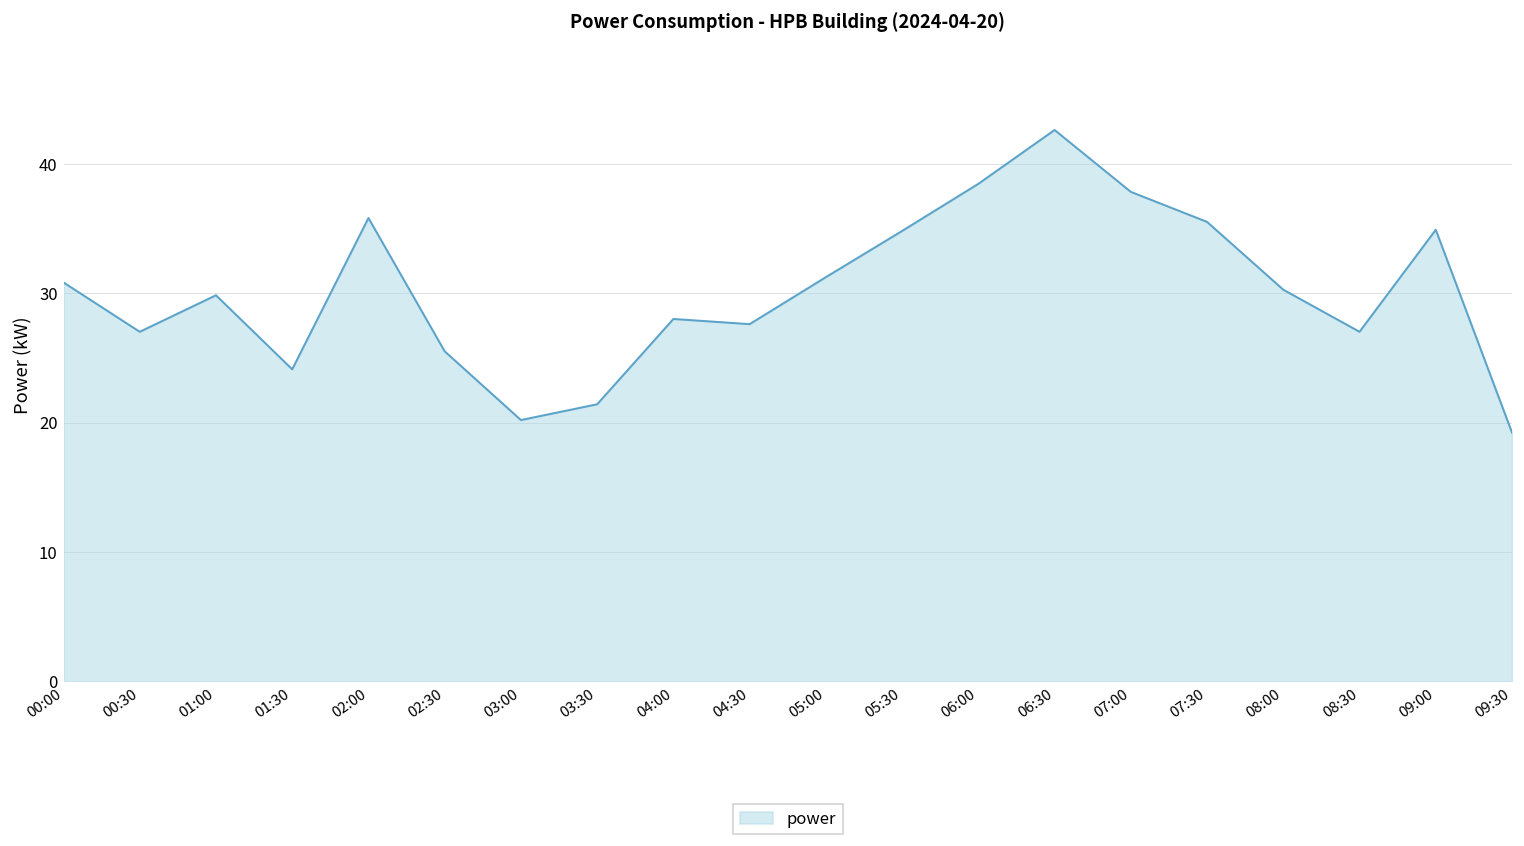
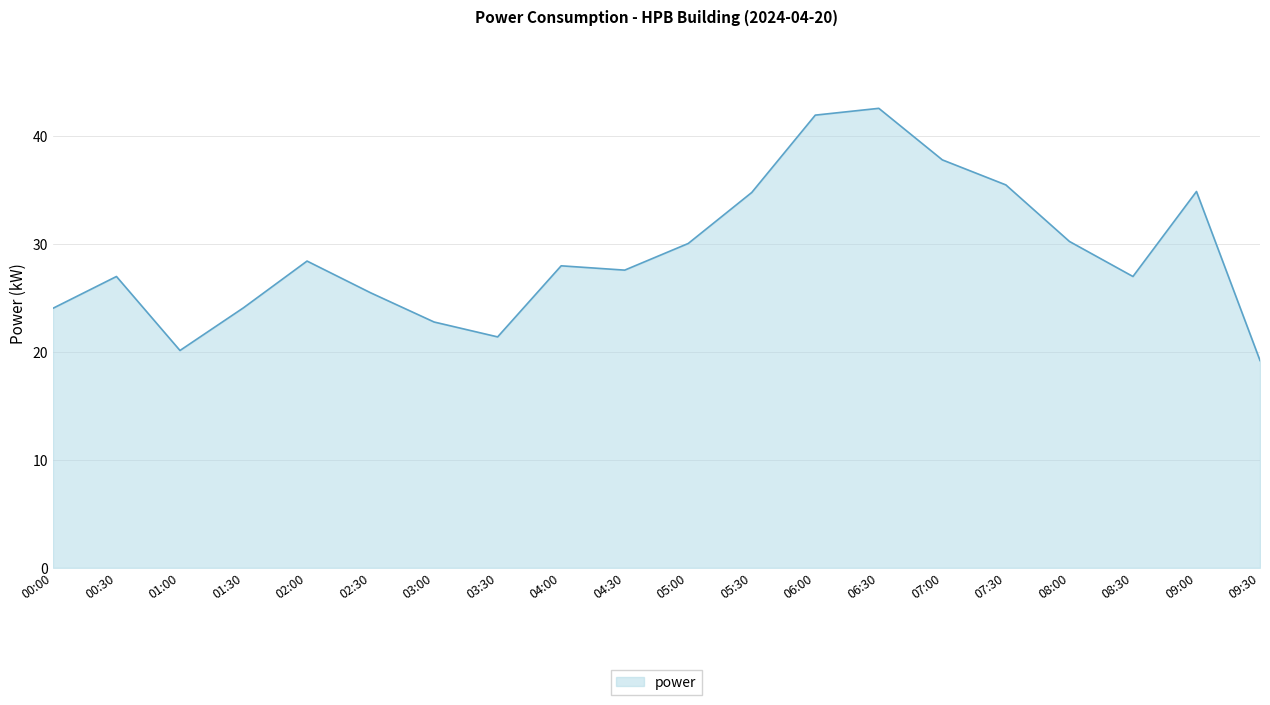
  {
-   "00:00": 30.8,
+   "00:00": 24.1,
    "00:30": 27.0,
-   "01:00": 29.8,
+   "01:00": 20.2,
    "01:30": 24.1,
-   "02:00": 35.8,
+   "02:00": 28.4,
    "02:30": 25.5,
-   "03:00": 20.2,
+   "03:00": 22.8,
    "03:30": 21.4,
    "04:00": 28.0,
    "04:30": 27.6,
-   "05:00": 31.2,
+   "05:00": 30.1,
    "05:30": 34.8,
-   "06:00": 38.4,
+   "06:00": 42.0,
    "06:30": 42.6,
    "07:00": 37.8,
    "07:30": 35.5,
    "08:00": 30.3,
    "08:30": 27.0,
    "09:00": 34.9,
    "09:30": 19.2
  }
